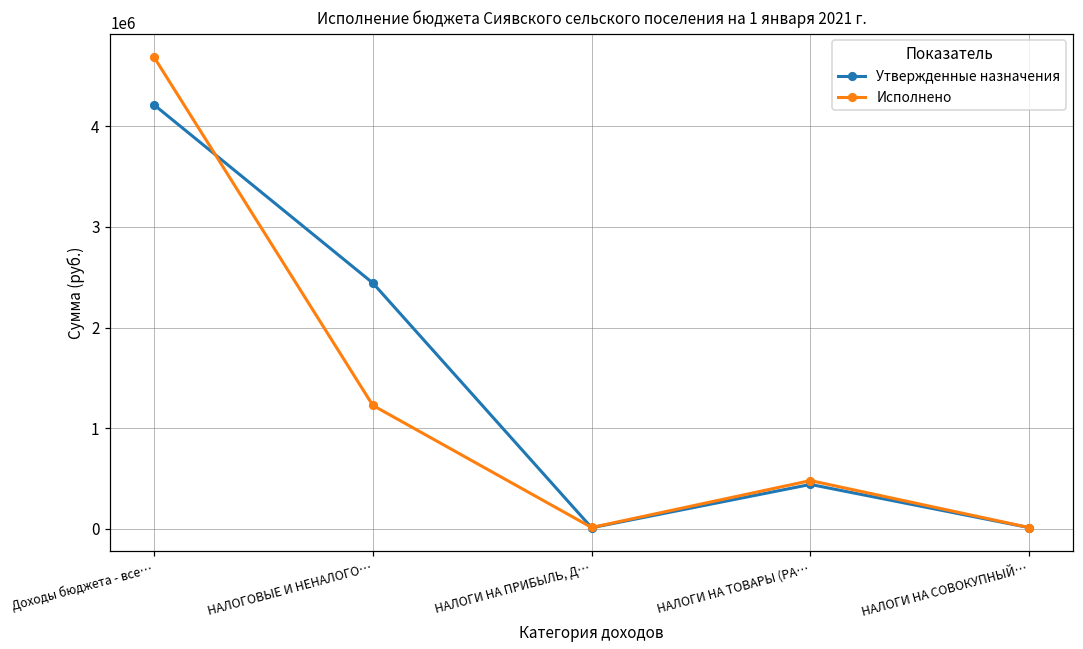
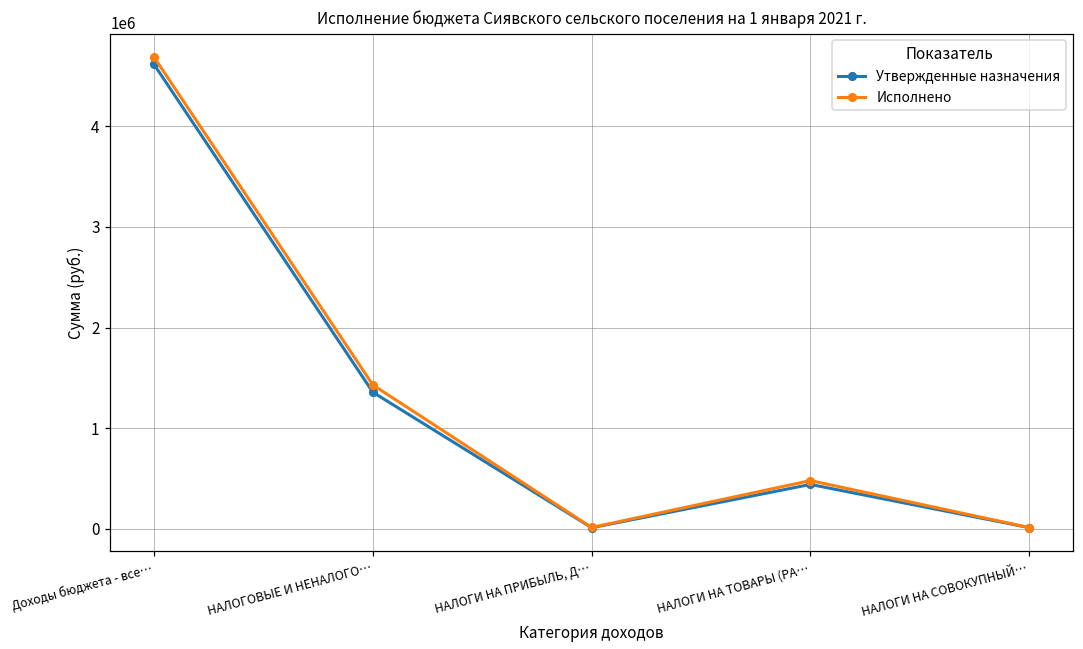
  {
    "Утвержденные назначения": {
-     "Доходы бюджета - все…": 4200000,
-     "НАЛОГОВЫЕ И НЕНАЛОГО…": 2400000,
+     "Доходы бюджета - все…": 4600000,
+     "НАЛОГОВЫЕ И НЕНАЛОГО…": 1400000,
      "НАЛОГИ НА ТОВАРЫ (РА…": 400000
    },
    "Исполнено": {
      "Доходы бюджета - все…": 4700000,
-     "НАЛОГОВЫЕ И НЕНАЛОГО…": 1200000,
+     "НАЛОГОВЫЕ И НЕНАЛОГО…": 1400000,
      "НАЛОГИ НА ТОВАРЫ (РА…": 500000
    }
  }
